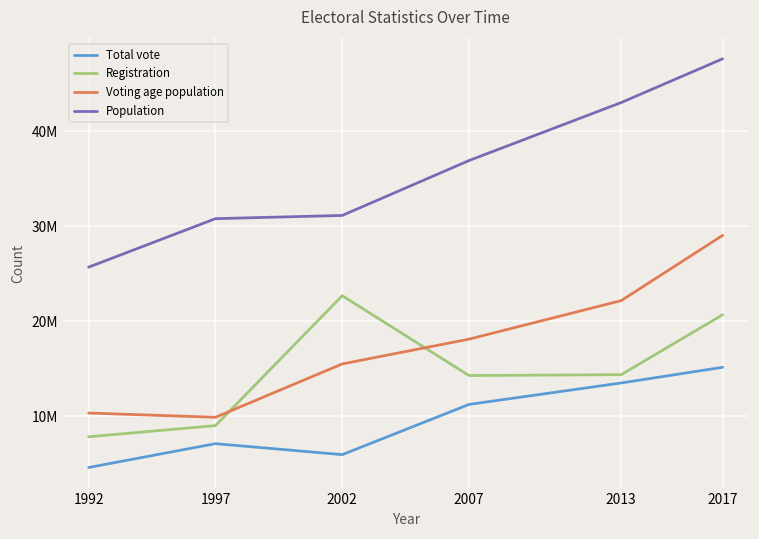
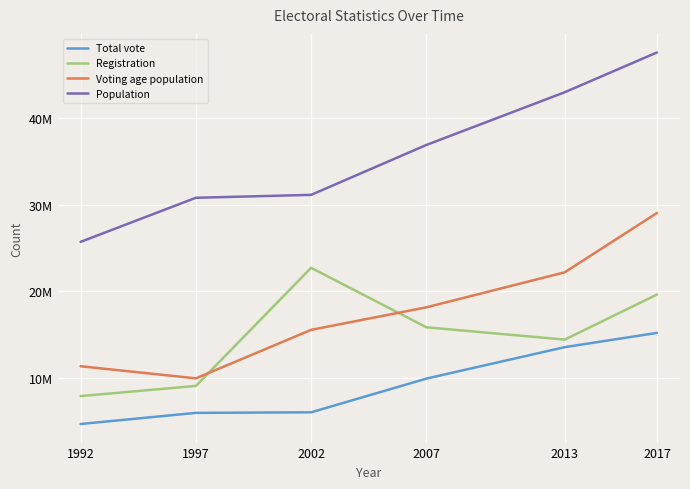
  {
    "Total vote": {
      "1992": 5000000,
-     "1997": 7000000,
+     "1997": 6000000,
      "2002": 6000000,
-     "2007": 11000000,
+     "2007": 10000000,
      "2013": 14000000,
      "2017": 15000000
    },
    "Registration": {
      "1992": 8000000,
      "1997": 9000000,
      "2002": 23000000,
-     "2007": 14000000,
+     "2007": 16000000,
      "2013": 14000000,
-     "2017": 21000000
+     "2017": 20000000
    },
    "Voting age population": {
-     "1992": 10000000,
+     "1992": 11000000,
      "1997": 10000000,
      "2002": 16000000,
      "2007": 18000000,
      "2013": 22000000,
      "2017": 29000000
    },
    "Population": {
      "1992": 26000000,
      "1997": 31000000,
      "2002": 31000000,
      "2007": 37000000,
      "2013": 43000000,
      "2017": 48000000
    }
  }
